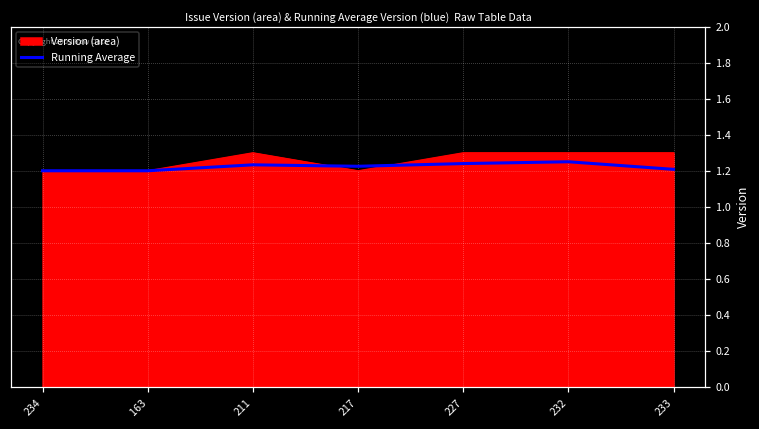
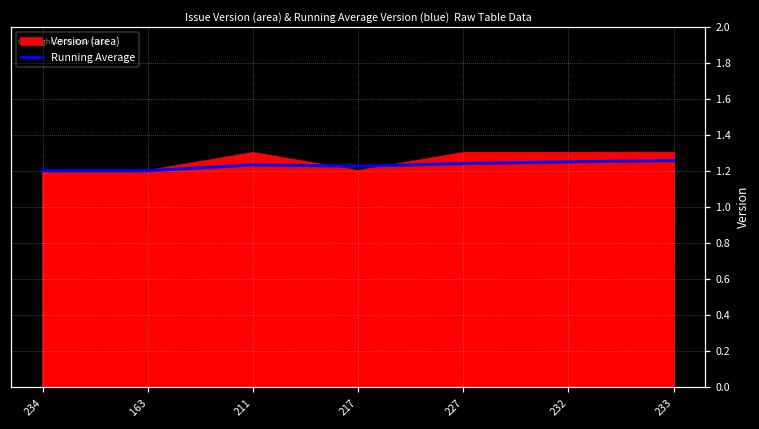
  {
    "Version (area)": {
      "211": 1.30,
      "217": 1.20,
      "227": 1.30,
      "232": 1.30,
      "233": 1.30
    },
    "Running Average": {
      "211": 1.23,
      "217": 1.23,
      "227": 1.24,
      "232": 1.25,
-     "233": 1.21
+     "233": 1.26
    }
  }
